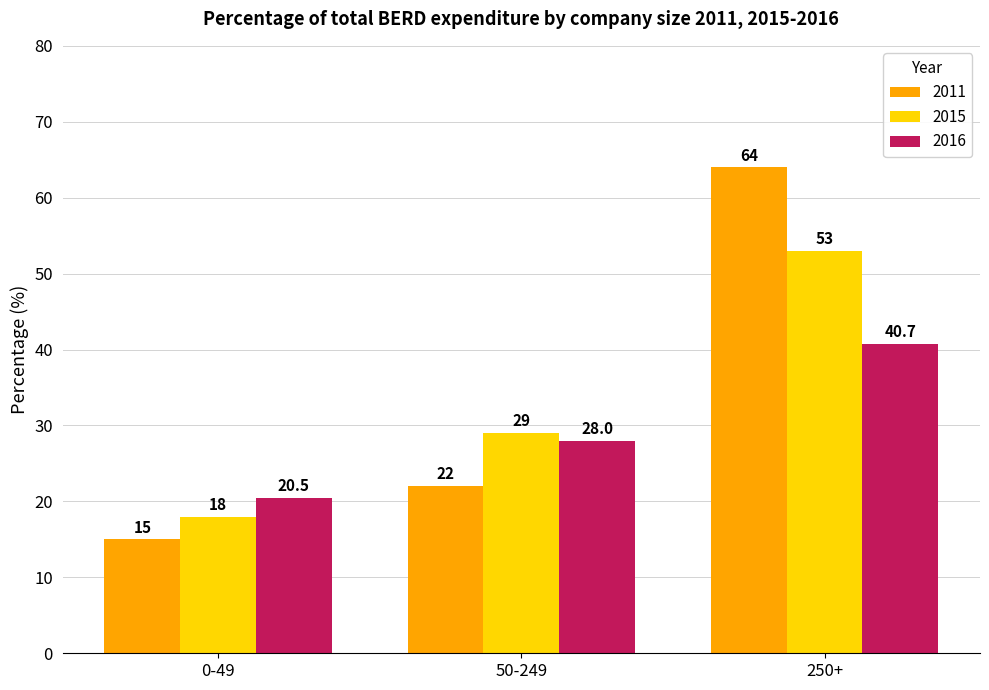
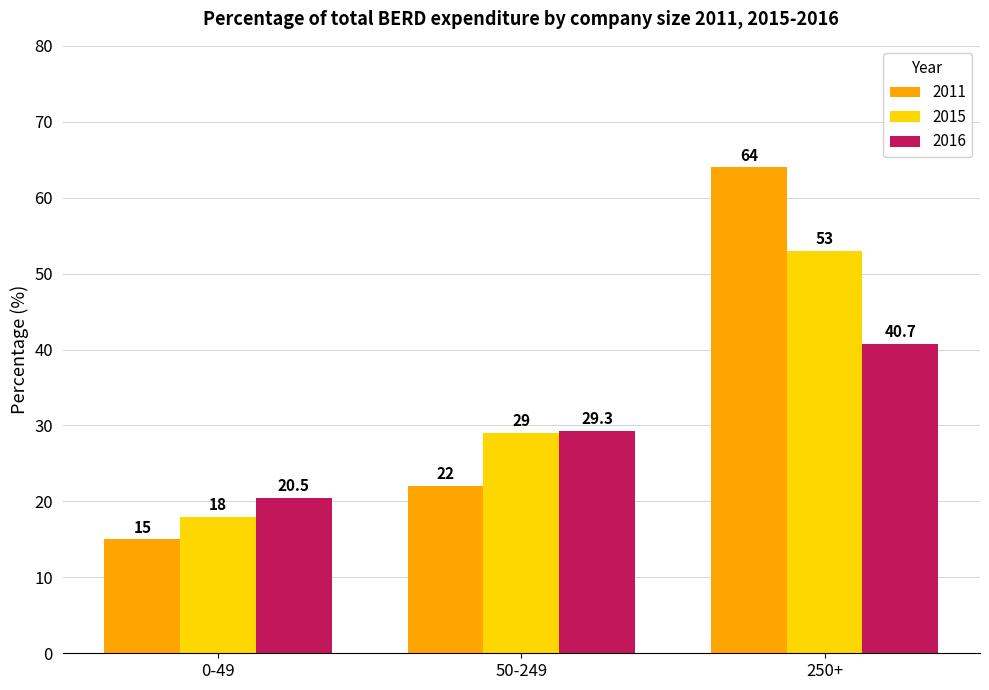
  {
    "2016": {
      "0-49": 20.5,
-     "50-249": 28.0,
+     "50-249": 29.3,
      "250+": 40.7
    }
  }
